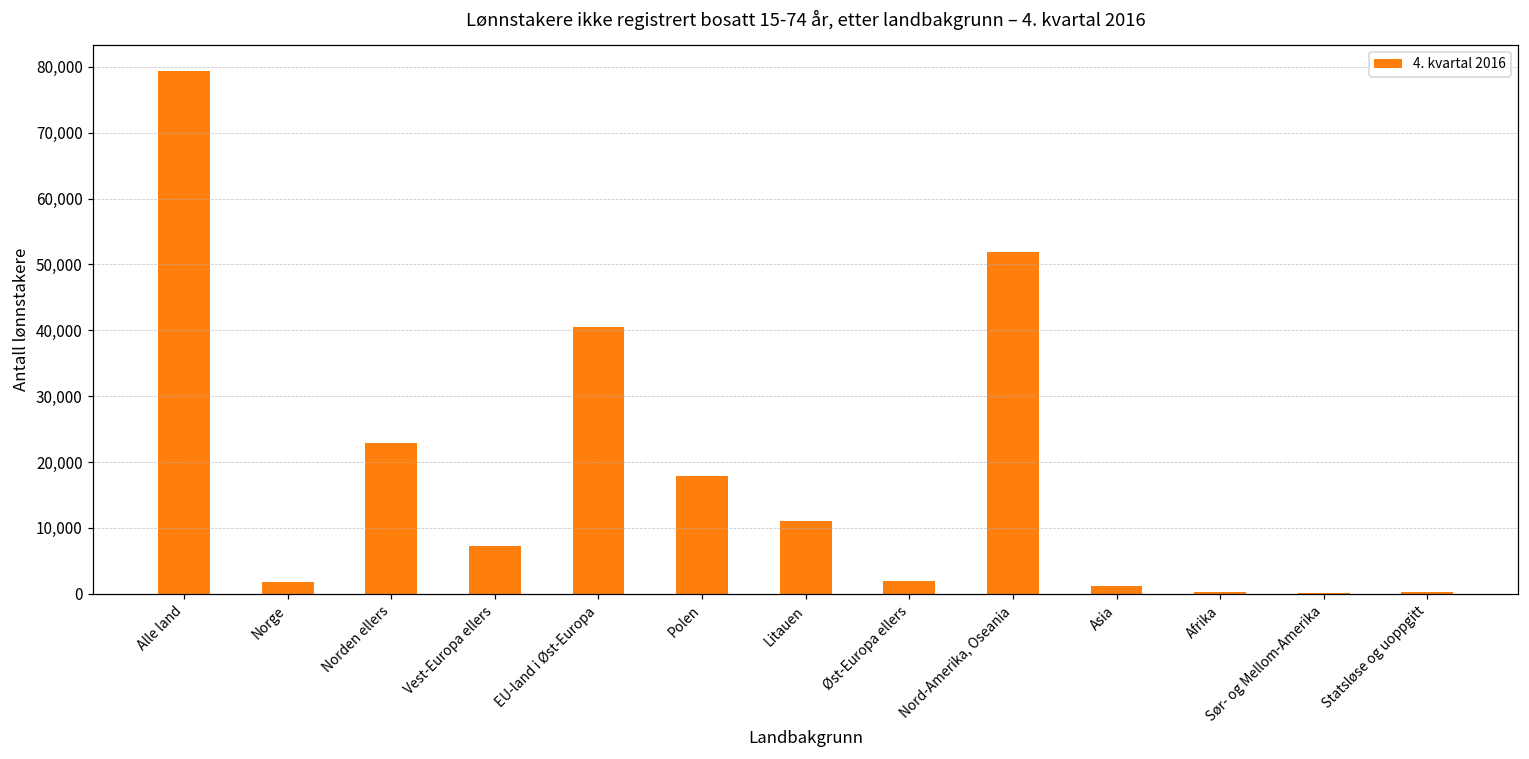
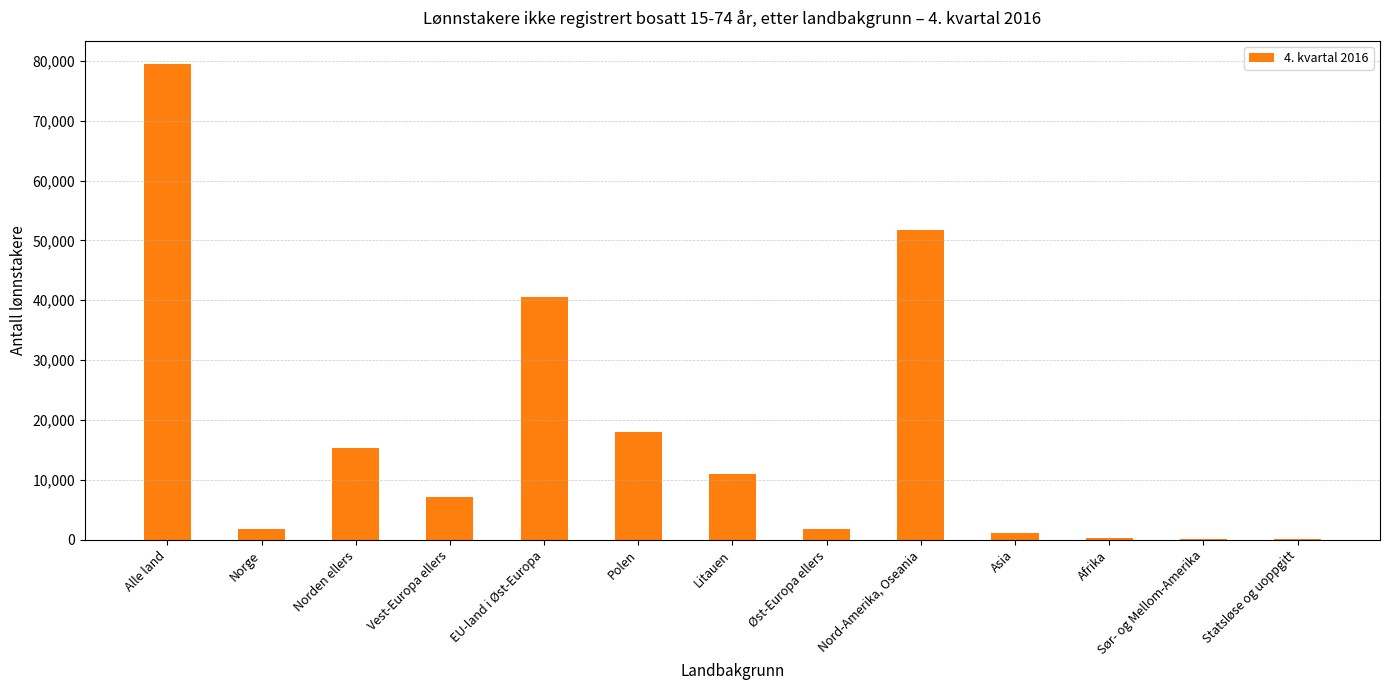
  {
    "Alle land": "79,000",
    "Norge": "2,000",
-   "Norden ellers": "23,000",
+   "Norden ellers": "15,000",
    "Vest-Europa ellers": "7,000",
    "EU-land i Øst-Europa": "40,000",
    "Polen": "18,000",
    "Litauen": "11,000",
    "Øst-Europa ellers": "2,000",
    "Nord-Amerika, Oseania": "52,000",
    "Asia": "1,000"
  }
